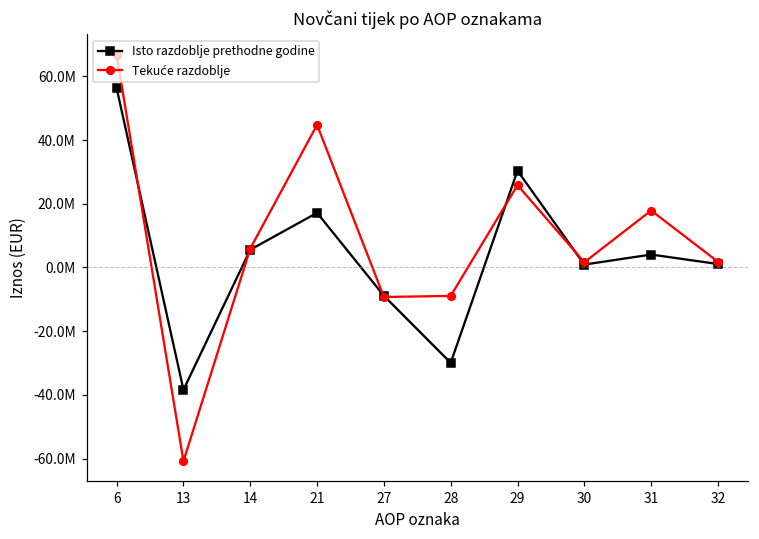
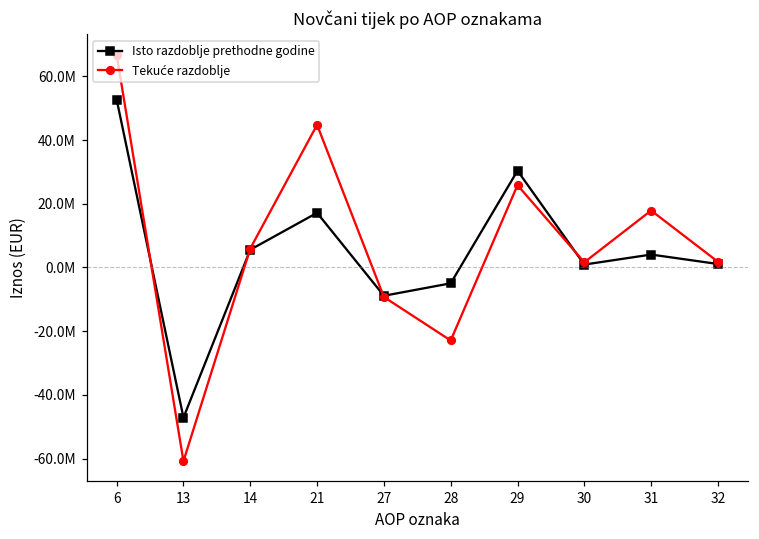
  {
    "Isto razdoblje prethodne godine": {
-     "6": 56000000,
-     "13": -38000000,
+     "6": 53000000,
+     "13": -47000000,
      "21": 17000000,
-     "28": -30000000,
+     "28": -5000000,
      "29": 30000000,
      "31": 4000000
    },
    "Tekuće razdoblje": {
      "13": -61000000,
      "21": 45000000,
-     "28": -9000000,
+     "28": -23000000,
      "29": 26000000,
      "31": 18000000
    }
  }
